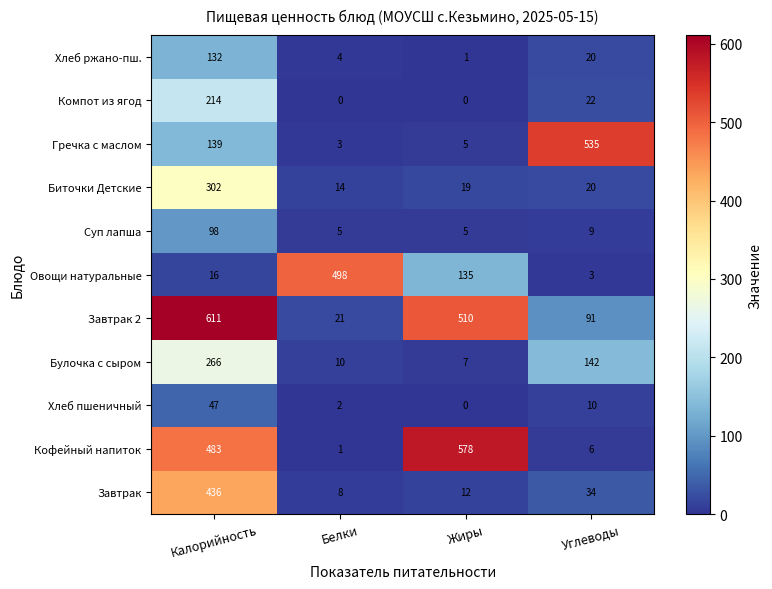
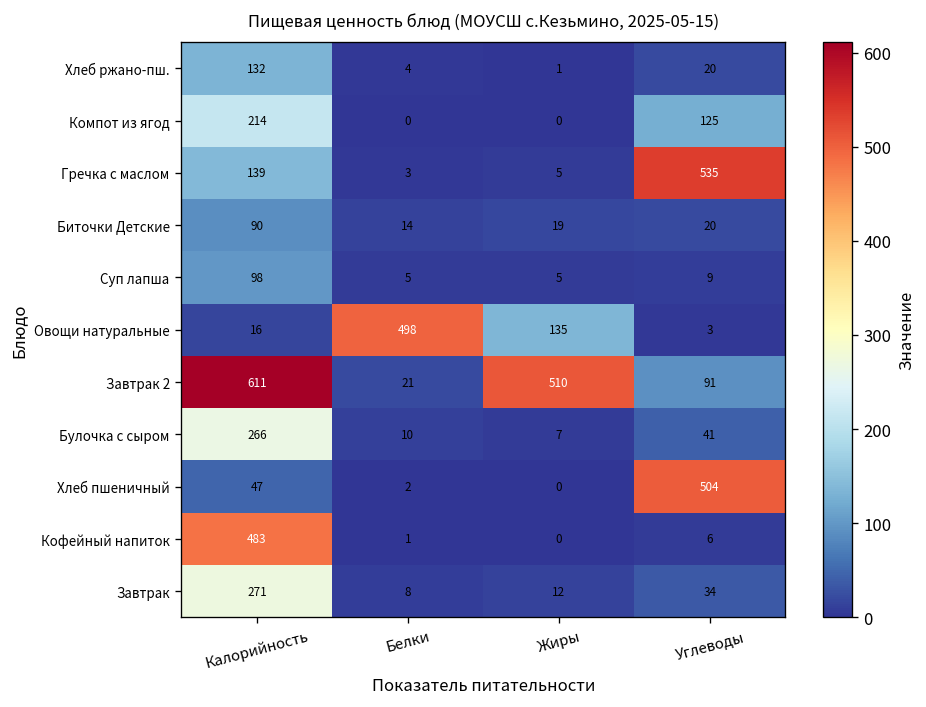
  {
    "Хлеб ржано-пш.": {
      "Калорийность": 132,
      "Белки": 4,
      "Жиры": 1,
      "Углеводы": 20
    },
    "Компот из ягод": {
      "Калорийность": 214,
      "Белки": 0,
      "Жиры": 0,
-     "Углеводы": 22
+     "Углеводы": 125
    },
    "Гречка с маслом": {
      "Калорийность": 139,
      "Белки": 3,
      "Жиры": 5,
      "Углеводы": 535
    },
    "Биточки Детские": {
-     "Калорийность": 302,
+     "Калорийность": 90,
      "Белки": 14,
      "Жиры": 19,
      "Углеводы": 20
    },
    "Суп лапша": {
      "Калорийность": 98,
      "Белки": 5,
      "Жиры": 5,
      "Углеводы": 9
    },
    "Овощи натуральные": {
      "Калорийность": 16,
      "Белки": 498,
      "Жиры": 135,
      "Углеводы": 3
    },
    "Завтрак 2": {
      "Калорийность": 611,
      "Белки": 21,
      "Жиры": 510,
      "Углеводы": 91
    },
    "Булочка с сыром": {
      "Калорийность": 266,
      "Белки": 10,
      "Жиры": 7,
-     "Углеводы": 142
+     "Углеводы": 41
    },
    "Хлеб пшеничный": {
      "Калорийность": 47,
      "Белки": 2,
      "Жиры": 0,
-     "Углеводы": 10
+     "Углеводы": 504
    },
    "Кофейный напиток": {
      "Калорийность": 483,
      "Белки": 1,
-     "Жиры": 578,
+     "Жиры": 0,
      "Углеводы": 6
    },
    "Завтрак": {
-     "Калорийность": 436,
+     "Калорийность": 271,
      "Белки": 8,
      "Жиры": 12,
      "Углеводы": 34
    }
  }
